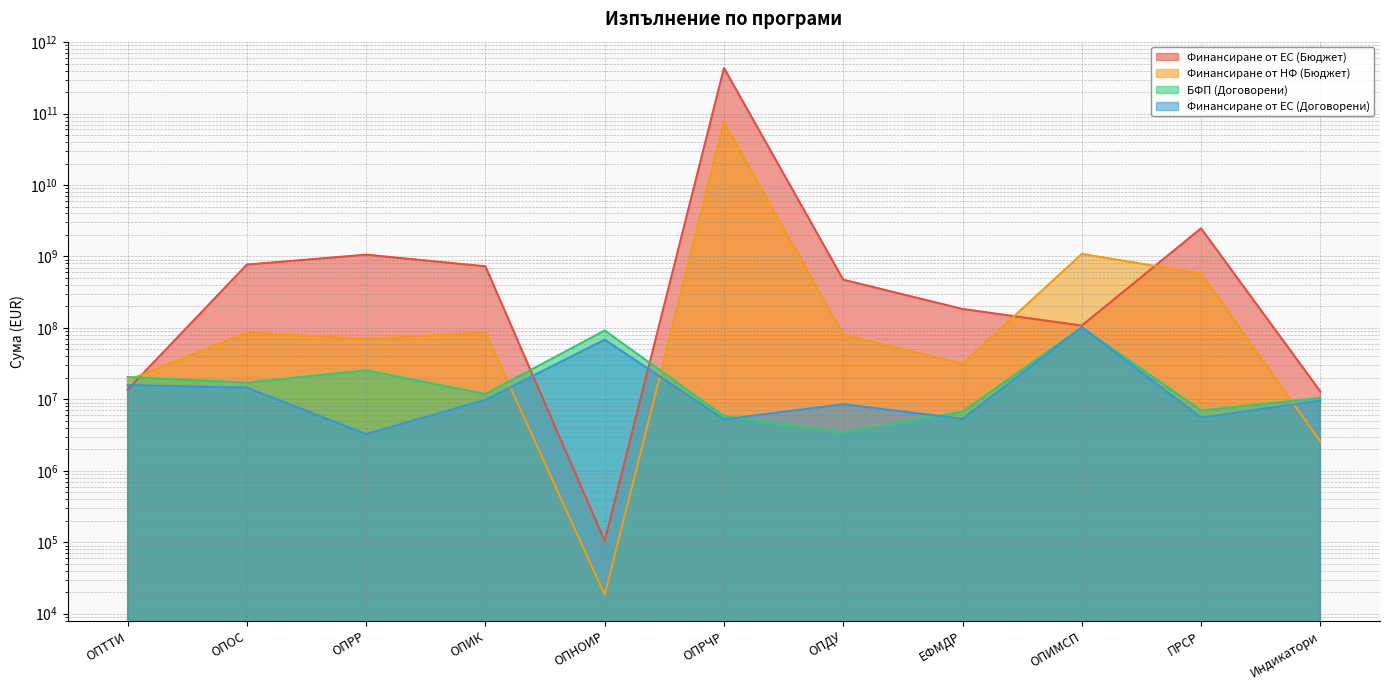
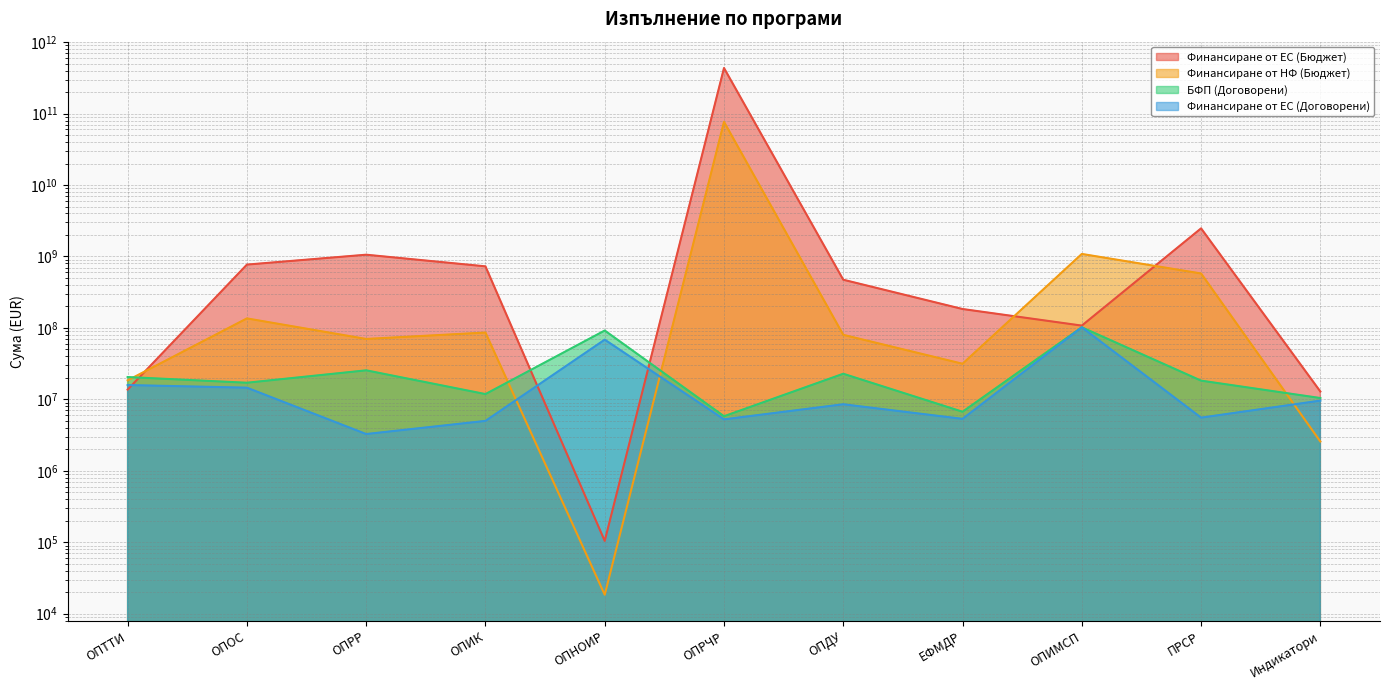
  {
    "Финансиране от ЕС (Бюджет)": {
      "ОПТТИ": 14000000,
      "ОПОС": 800000000,
      "ОПРР": 1100000000,
      "ОПИК": 700000000,
      "ОПНОИР": 100000,
      "ОПРЧР": 400000000000,
      "ОПДУ": 500000000,
      "ЕФМДР": 180000000,
      "ПРСР": 2500000000,
      "Индикатори": 13000000
    },
    "Финансиране от НФ (Бюджет)": {
      "ОПТТИ": 18000000,
-     "ОПОС": 90000000,
+     "ОПОС": 140000000,
      "ОПРР": 70000000,
      "ОПИК": 90000000,
      "ОПНОИР": 18000,
      "ОПРЧР": 80000000000,
      "ОПДУ": 80000000,
      "ЕФМДР": 30000000,
      "ОПИМСП": 1100000000,
      "ПРСР": 600000000,
      "Индикатори": 2600000
    },
    "БФП (Договорени)": {
      "ОПТТИ": 21000000,
      "ОПОС": 17000000,
      "ОПРР": 25000000,
      "ОПИК": 12000000,
      "ОПНОИР": 90000000,
      "ОПРЧР": 6000000,
-     "ОПДУ": 3000000,
+     "ОПДУ": 23000000,
      "ЕФМДР": 7000000,
-     "ПРСР": 7000000,
+     "ПРСР": 18000000,
      "Индикатори": 10000000
    },
    "Финансиране от ЕС (Договорени)": {
      "ОПТТИ": 16000000,
      "ОПОС": 15000000,
      "ОПРР": 3000000,
-     "ОПИК": 10000000,
+     "ОПИК": 5000000,
      "ОПНОИР": 70000000,
      "ОПРЧР": 5000000,
      "ОПДУ": 9000000,
      "ЕФМДР": 5000000,
      "ПРСР": 6000000,
      "Индикатори": 10000000
    }
  }
